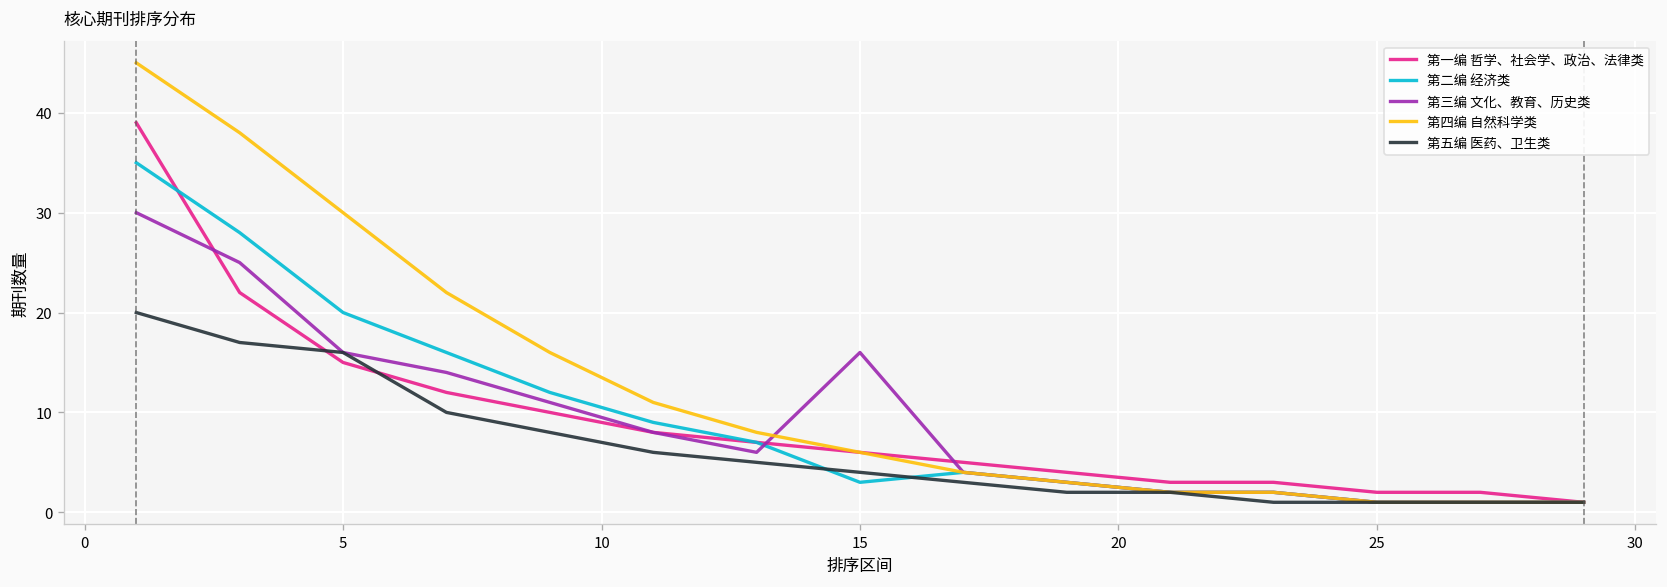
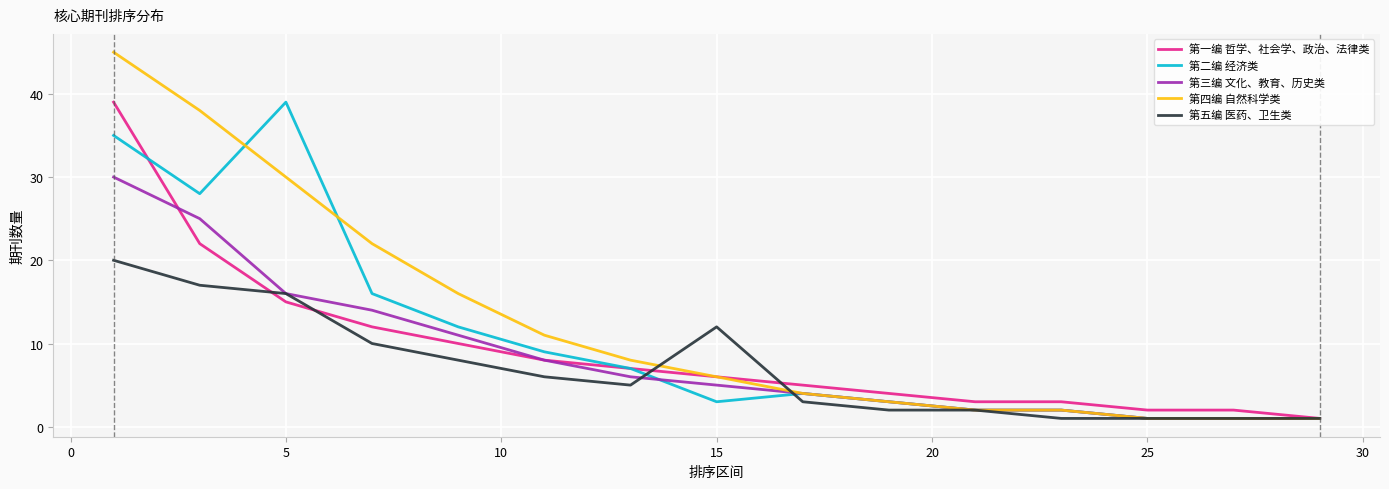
  {
    "第一编 哲学、社会学、政治、法律类": {
      "5": 15,
      "25": 2
    },
    "第二编 经济类": {
-     "5": 20,
+     "5": 39,
      "15": 3
    },
    "第三编 文化、教育、历史类": {
-     "15": 16
+     "15": 5
    },
    "第四编 自然科学类": {
      "5": 30
    },
    "第五编 医药、卫生类": {
-     "15": 4
+     "15": 12
    }
  }
